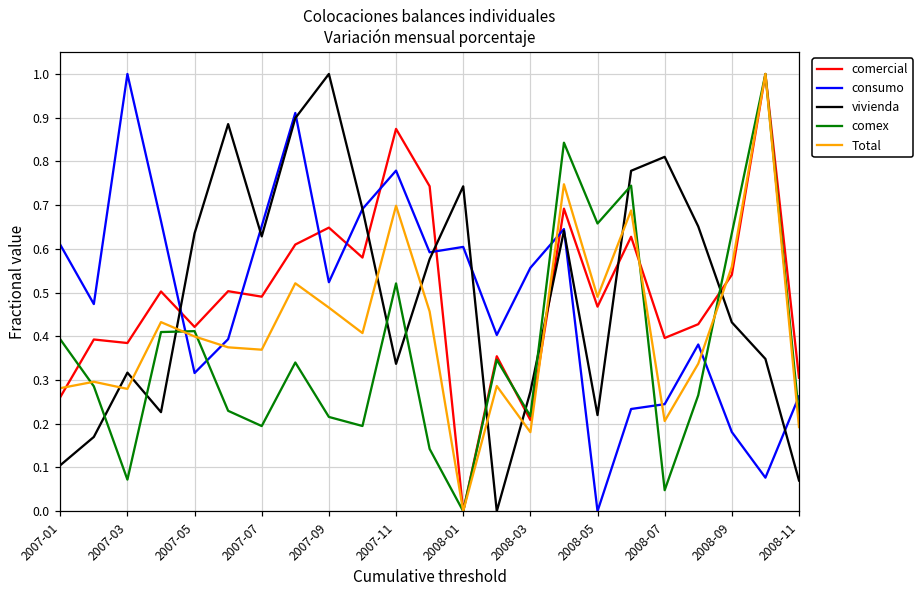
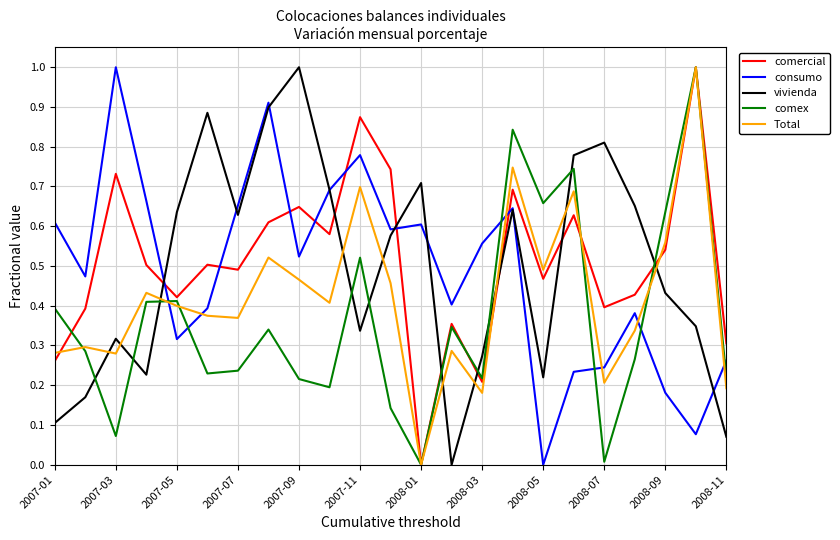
  {
    "comercial": {
      "2007-01": 0.26,
-     "2007-03": 0.38,
+     "2007-03": 0.73,
      "2007-05": 0.42,
      "2007-07": 0.49,
      "2007-09": 0.65,
      "2007-11": 0.87,
      "2008-03": 0.21,
      "2008-05": 0.47,
      "2008-07": 0.40,
      "2008-09": 0.54,
      "2008-11": 0.31
    },
    "consumo": {
      "2007-01": 0.61,
      "2007-03": 1.00,
      "2007-05": 0.32,
      "2007-07": 0.65,
      "2007-09": 0.52,
      "2007-11": 0.78,
      "2008-01": 0.60,
      "2008-03": 0.56,
      "2008-05": 0.00,
      "2008-07": 0.24,
      "2008-09": 0.18,
      "2008-11": 0.26
    },
    "vivienda": {
      "2007-01": 0.11,
      "2007-03": 0.32,
      "2007-05": 0.64,
      "2007-07": 0.63,
      "2007-09": 1.00,
      "2007-11": 0.34,
-     "2008-01": 0.74,
+     "2008-01": 0.71,
      "2008-03": 0.27,
      "2008-05": 0.22,
      "2008-07": 0.81,
      "2008-09": 0.43,
      "2008-11": 0.07
    },
    "comex": {
      "2007-01": 0.39,
      "2007-03": 0.07,
      "2007-05": 0.41,
-     "2007-07": 0.19,
+     "2007-07": 0.24,
      "2007-09": 0.22,
      "2007-11": 0.52,
      "2008-03": 0.22,
      "2008-05": 0.66,
-     "2008-07": 0.05,
+     "2008-07": 0.01,
      "2008-09": 0.64,
      "2008-11": 0.22
    },
    "Total": {
      "2007-01": 0.28,
      "2007-03": 0.28,
      "2007-05": 0.40,
      "2007-07": 0.37,
      "2007-09": 0.47,
      "2007-11": 0.70,
      "2008-03": 0.18,
      "2008-05": 0.49,
      "2008-07": 0.21,
      "2008-09": 0.56,
      "2008-11": 0.19
    }
  }
